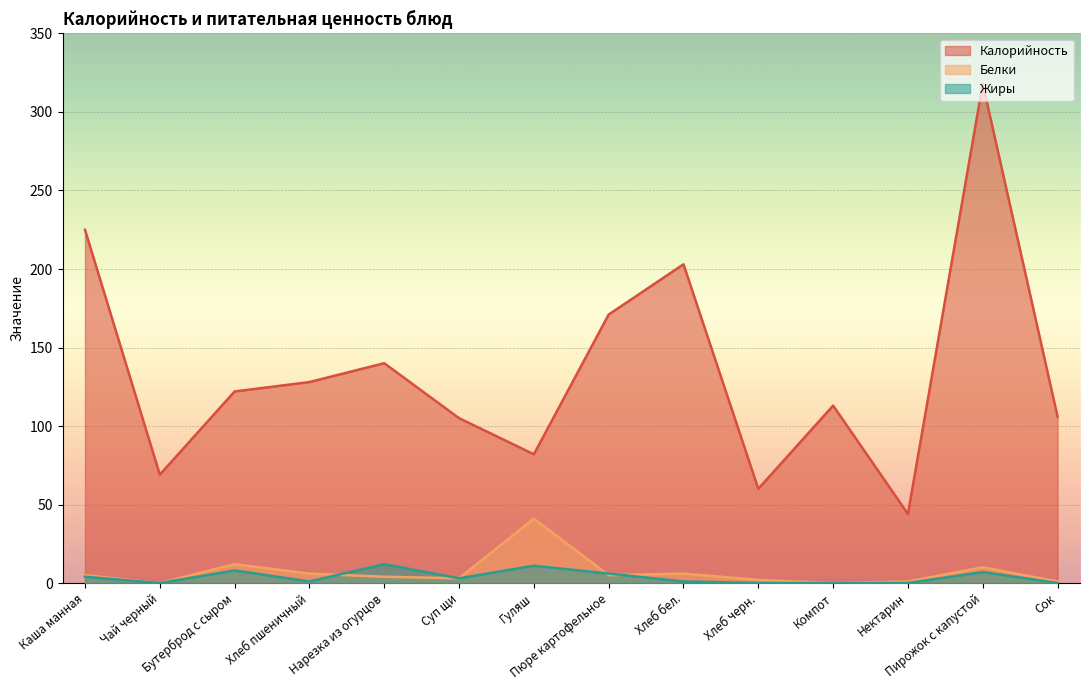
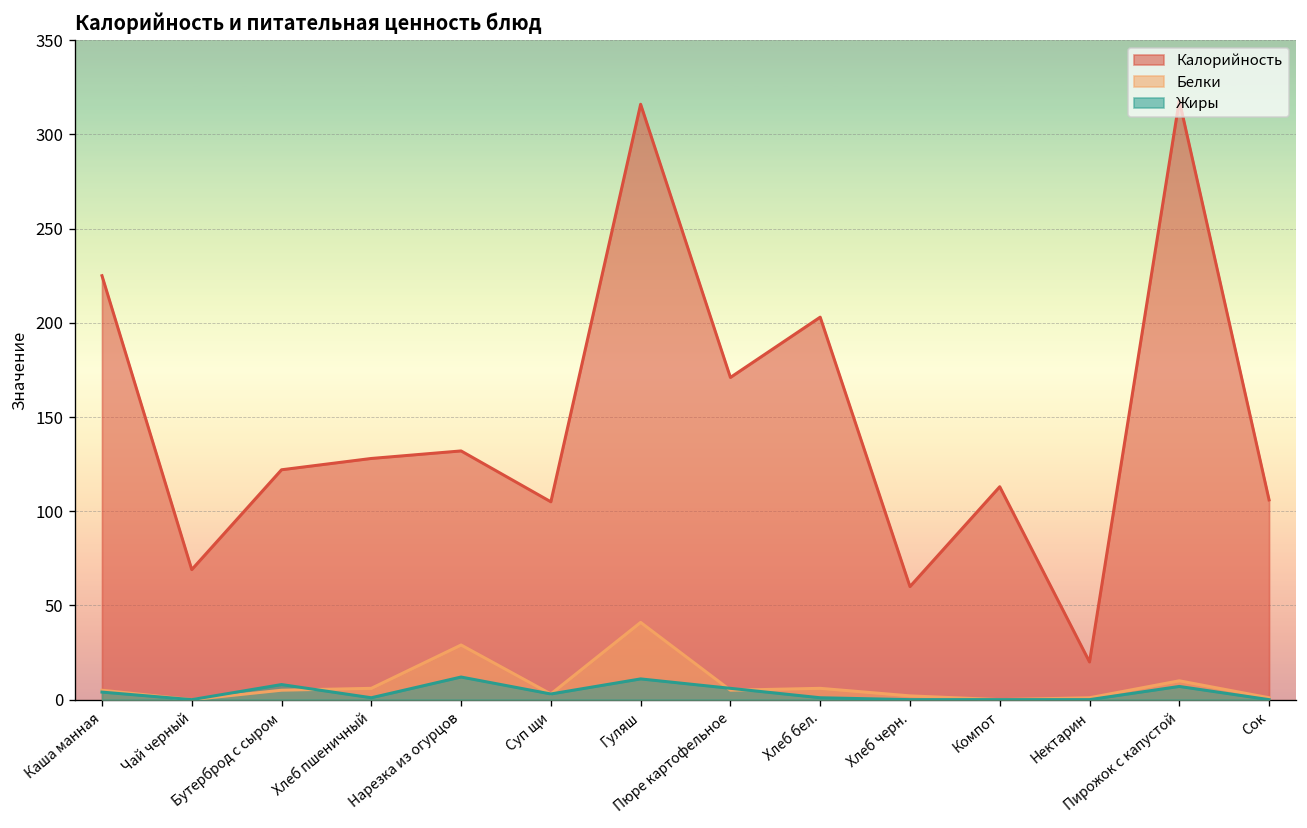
  {
    "Калорийность": {
      "Каша манная": 225,
      "Чай черный": 69,
      "Бутерброд с сыром": 122,
      "Хлеб пшеничный": 128,
-     "Нарезка из огурцов": 140,
+     "Нарезка из огурцов": 132,
      "Суп щи": 105,
-     "Гуляш": 82,
+     "Гуляш": 316,
      "Пюре картофельное": 171,
      "Хлеб бел.": 203,
      "Хлеб черн.": 60,
      "Компот": 113,
-     "Нектарин": 44,
+     "Нектарин": 20,
      "Сок": 106
    },
    "Белки": {
-     "Бутерброд с сыром": 12,
+     "Бутерброд с сыром": 5,
      "Хлеб пшеничный": 6,
-     "Нарезка из огурцов": 4,
+     "Нарезка из огурцов": 29,
      "Гуляш": 41,
      "Хлеб бел.": 6,
      "Хлеб черн.": 2,
      "Пирожок с капустой": 10
    },
    "Жиры": {
      "Бутерброд с сыром": 8,
      "Хлеб пшеничный": 1,
      "Нарезка из огурцов": 12,
      "Гуляш": 11,
      "Хлеб бел.": 1,
      "Хлеб черн.": 0,
      "Пирожок с капустой": 7
    }
  }
